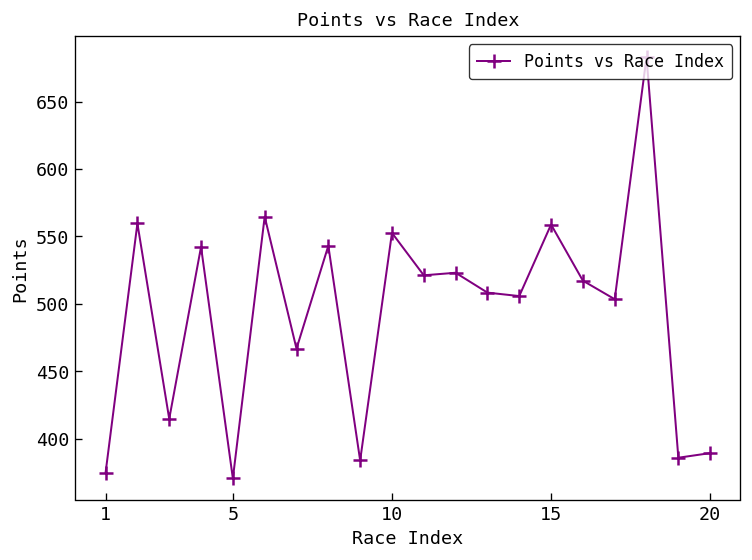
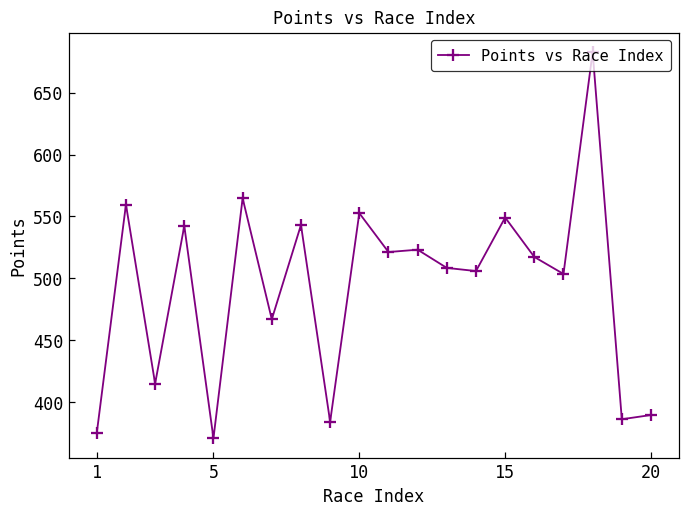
  {
    "1": 375,
    "5": 371,
    "10": 553,
-   "15": 559,
+   "15": 549,
    "20": 389
  }
